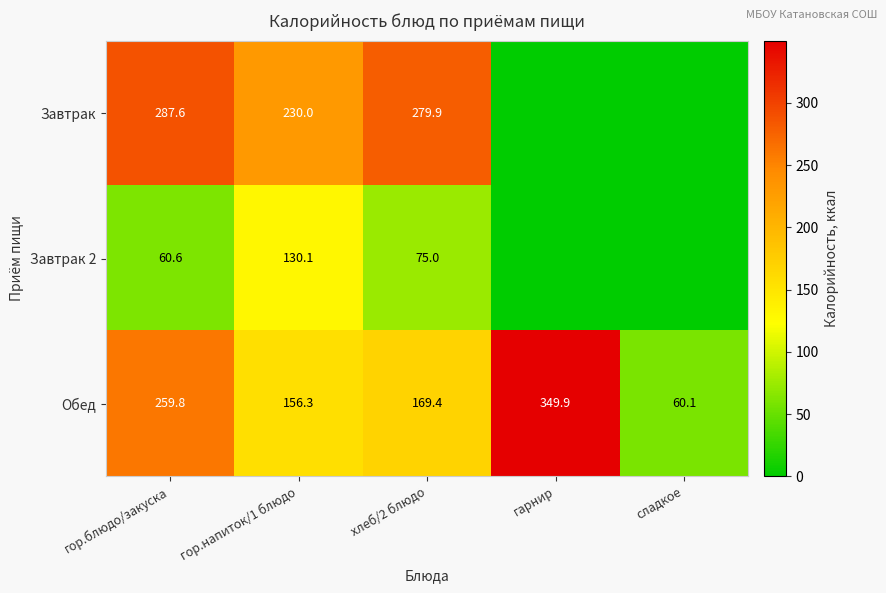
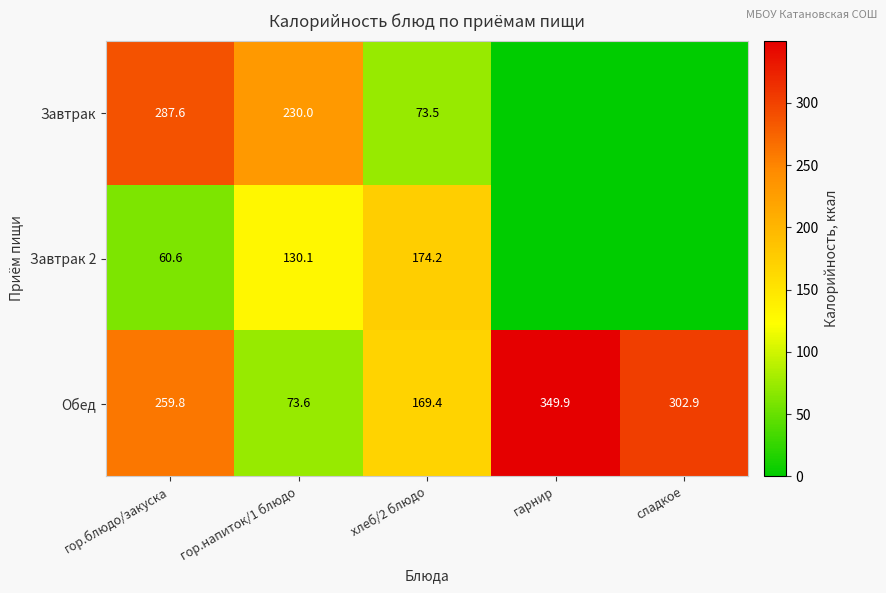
  {
    "Завтрак": {
      "гор.блюдо/закуска": 287.6,
      "гор.напиток/1 блюдо": 230.0,
-     "хлеб/2 блюдо": 279.9
+     "хлеб/2 блюдо": 73.5
    },
    "Завтрак 2": {
      "гор.блюдо/закуска": 60.6,
      "гор.напиток/1 блюдо": 130.1,
-     "хлеб/2 блюдо": 75.0
+     "хлеб/2 блюдо": 174.2
    },
    "Обед": {
      "гор.блюдо/закуска": 259.8,
-     "гор.напиток/1 блюдо": 156.3,
+     "гор.напиток/1 блюдо": 73.6,
      "хлеб/2 блюдо": 169.4,
      "гарнир": 349.9,
-     "сладкое": 60.1
+     "сладкое": 302.9
    }
  }
